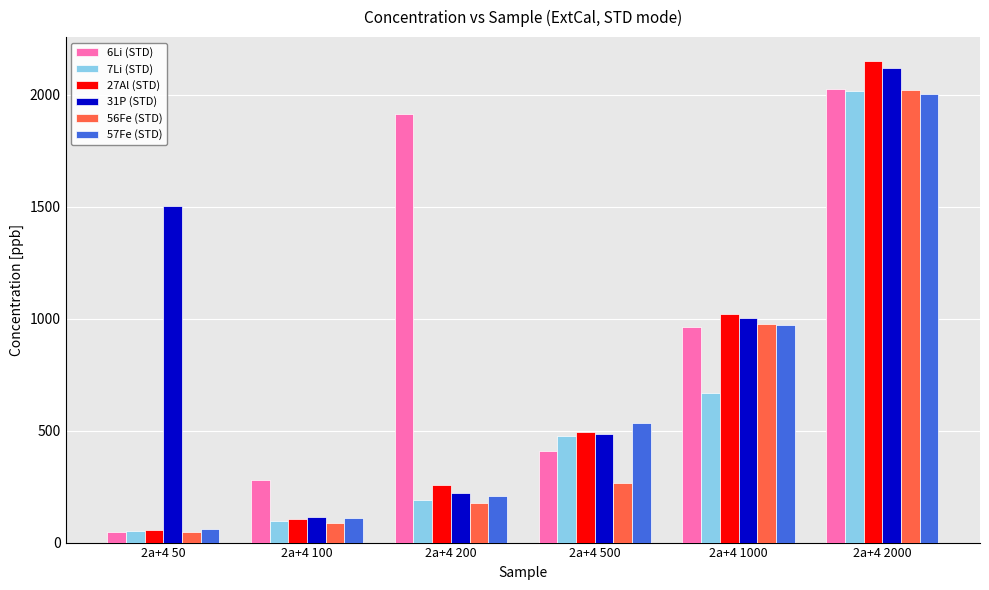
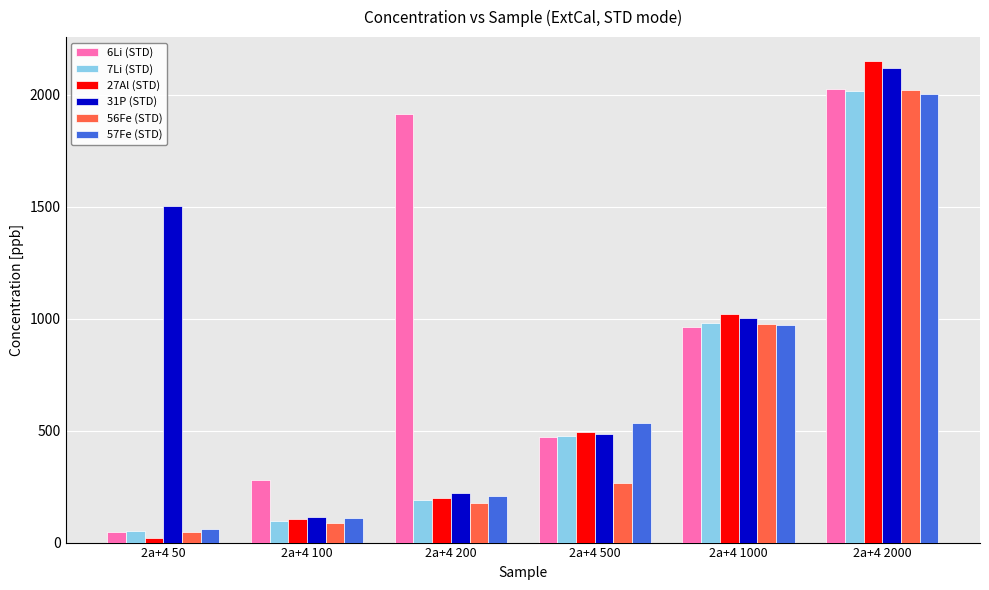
  {
    "6Li (STD)": {
      "2a+4 50": 50,
      "2a+4 100": 280,
      "2a+4 200": 1920,
-     "2a+4 500": 410,
+     "2a+4 500": 470,
      "2a+4 1000": 960,
      "2a+4 2000": 2030
    },
    "7Li (STD)": {
      "2a+4 50": 50,
      "2a+4 100": 100,
      "2a+4 200": 190,
      "2a+4 500": 480,
-     "2a+4 1000": 670,
+     "2a+4 1000": 980,
      "2a+4 2000": 2020
    },
    "27Al (STD)": {
-     "2a+4 50": 50,
+     "2a+4 50": 20,
      "2a+4 100": 100,
-     "2a+4 200": 260,
+     "2a+4 200": 200,
      "2a+4 500": 490,
      "2a+4 1000": 1020,
      "2a+4 2000": 2150
    },
    "31P (STD)": {
      "2a+4 50": 1500,
      "2a+4 100": 120,
      "2a+4 200": 220,
      "2a+4 500": 480,
      "2a+4 1000": 1000,
      "2a+4 2000": 2120
    },
    "56Fe (STD)": {
      "2a+4 50": 50,
      "2a+4 100": 90,
      "2a+4 200": 180,
      "2a+4 500": 270,
      "2a+4 1000": 980,
      "2a+4 2000": 2020
    },
    "57Fe (STD)": {
      "2a+4 50": 60,
      "2a+4 100": 110,
      "2a+4 200": 210,
      "2a+4 500": 530,
      "2a+4 1000": 970,
      "2a+4 2000": 2000
    }
  }
